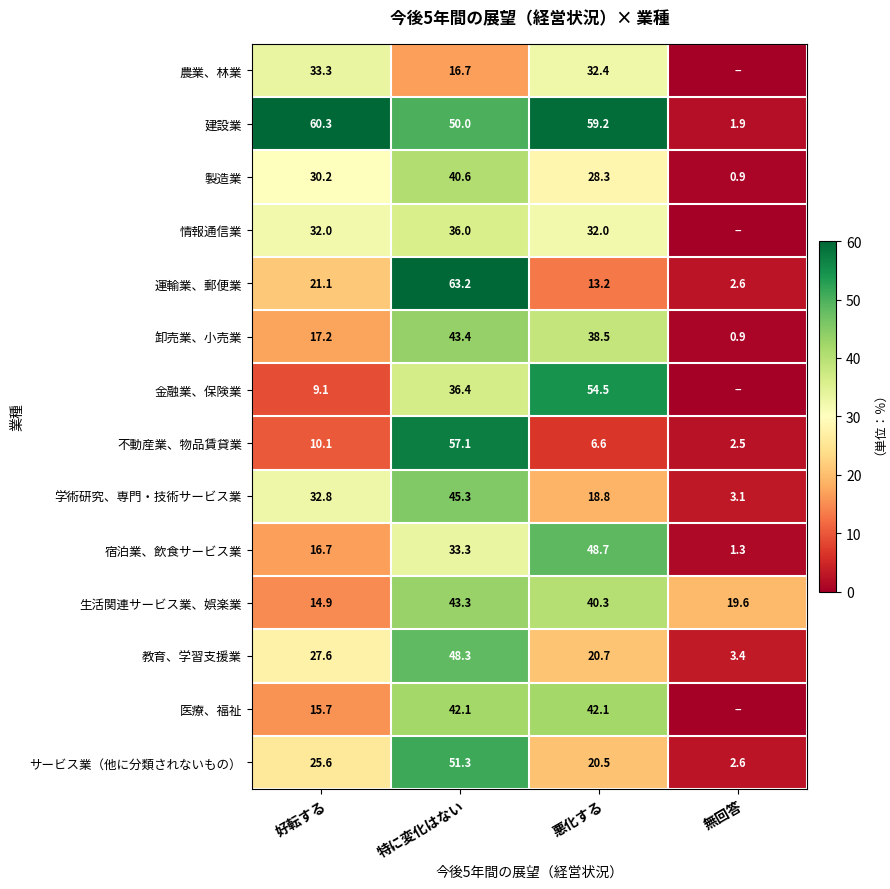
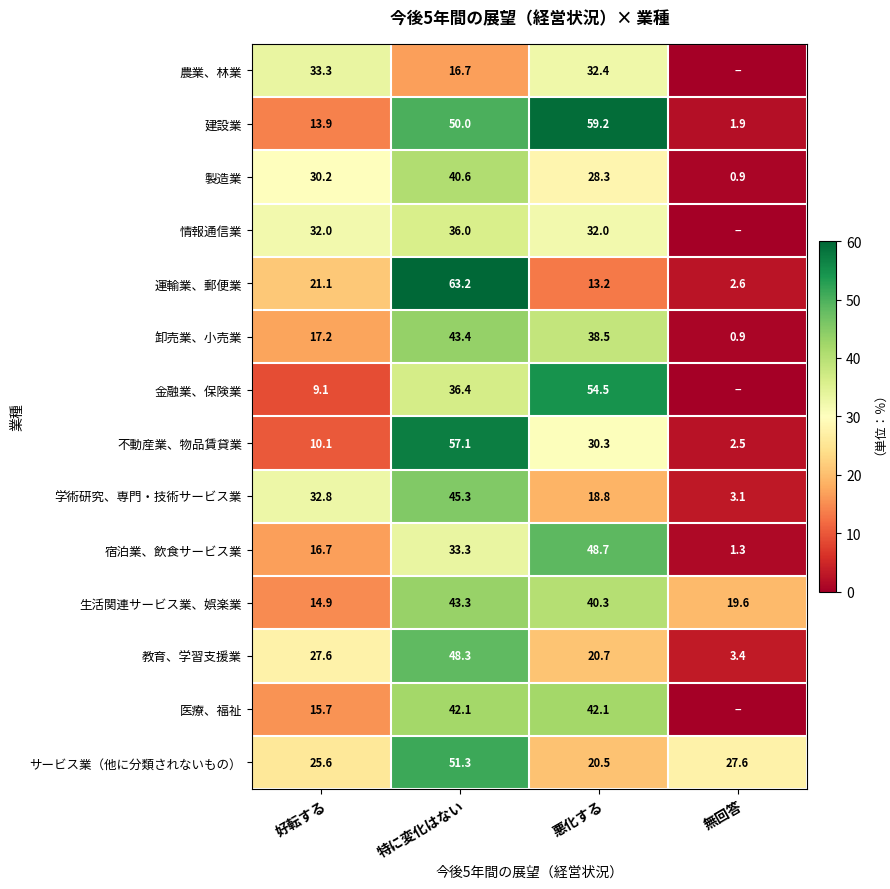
  {
    "農業、林業": {
      "好転する": 33.3,
      "特に変化はない": 16.7,
      "悪化する": 32.4
    },
    "建設業": {
-     "好転する": 60.3,
+     "好転する": 13.9,
      "特に変化はない": 50.0,
      "悪化する": 59.2,
      "無回答": 1.9
    },
    "製造業": {
      "好転する": 30.2,
      "特に変化はない": 40.6,
      "悪化する": 28.3,
      "無回答": 0.9
    },
    "情報通信業": {
      "好転する": 32.0,
      "特に変化はない": 36.0,
      "悪化する": 32.0
    },
    "運輸業、郵便業": {
      "好転する": 21.1,
      "特に変化はない": 63.2,
      "悪化する": 13.2,
      "無回答": 2.6
    },
    "卸売業、小売業": {
      "好転する": 17.2,
      "特に変化はない": 43.4,
      "悪化する": 38.5,
      "無回答": 0.9
    },
    "金融業、保険業": {
      "好転する": 9.1,
      "特に変化はない": 36.4,
      "悪化する": 54.5
    },
    "不動産業、物品賃貸業": {
      "好転する": 10.1,
      "特に変化はない": 57.1,
-     "悪化する": 6.6,
+     "悪化する": 30.3,
      "無回答": 2.5
    },
    "学術研究、専門・技術サービス業": {
      "好転する": 32.8,
      "特に変化はない": 45.3,
      "悪化する": 18.8,
      "無回答": 3.1
    },
    "宿泊業、飲食サービス業": {
      "好転する": 16.7,
      "特に変化はない": 33.3,
      "悪化する": 48.7,
      "無回答": 1.3
    },
    "生活関連サービス業、娯楽業": {
      "好転する": 14.9,
      "特に変化はない": 43.3,
      "悪化する": 40.3,
      "無回答": 19.6
    },
    "教育、学習支援業": {
      "好転する": 27.6,
      "特に変化はない": 48.3,
      "悪化する": 20.7,
      "無回答": 3.4
    },
    "医療、福祉": {
      "好転する": 15.7,
      "特に変化はない": 42.1,
      "悪化する": 42.1
    },
    "サービス業（他に分類されないもの）": {
      "好転する": 25.6,
      "特に変化はない": 51.3,
      "悪化する": 20.5,
-     "無回答": 2.6
+     "無回答": 27.6
    }
  }
